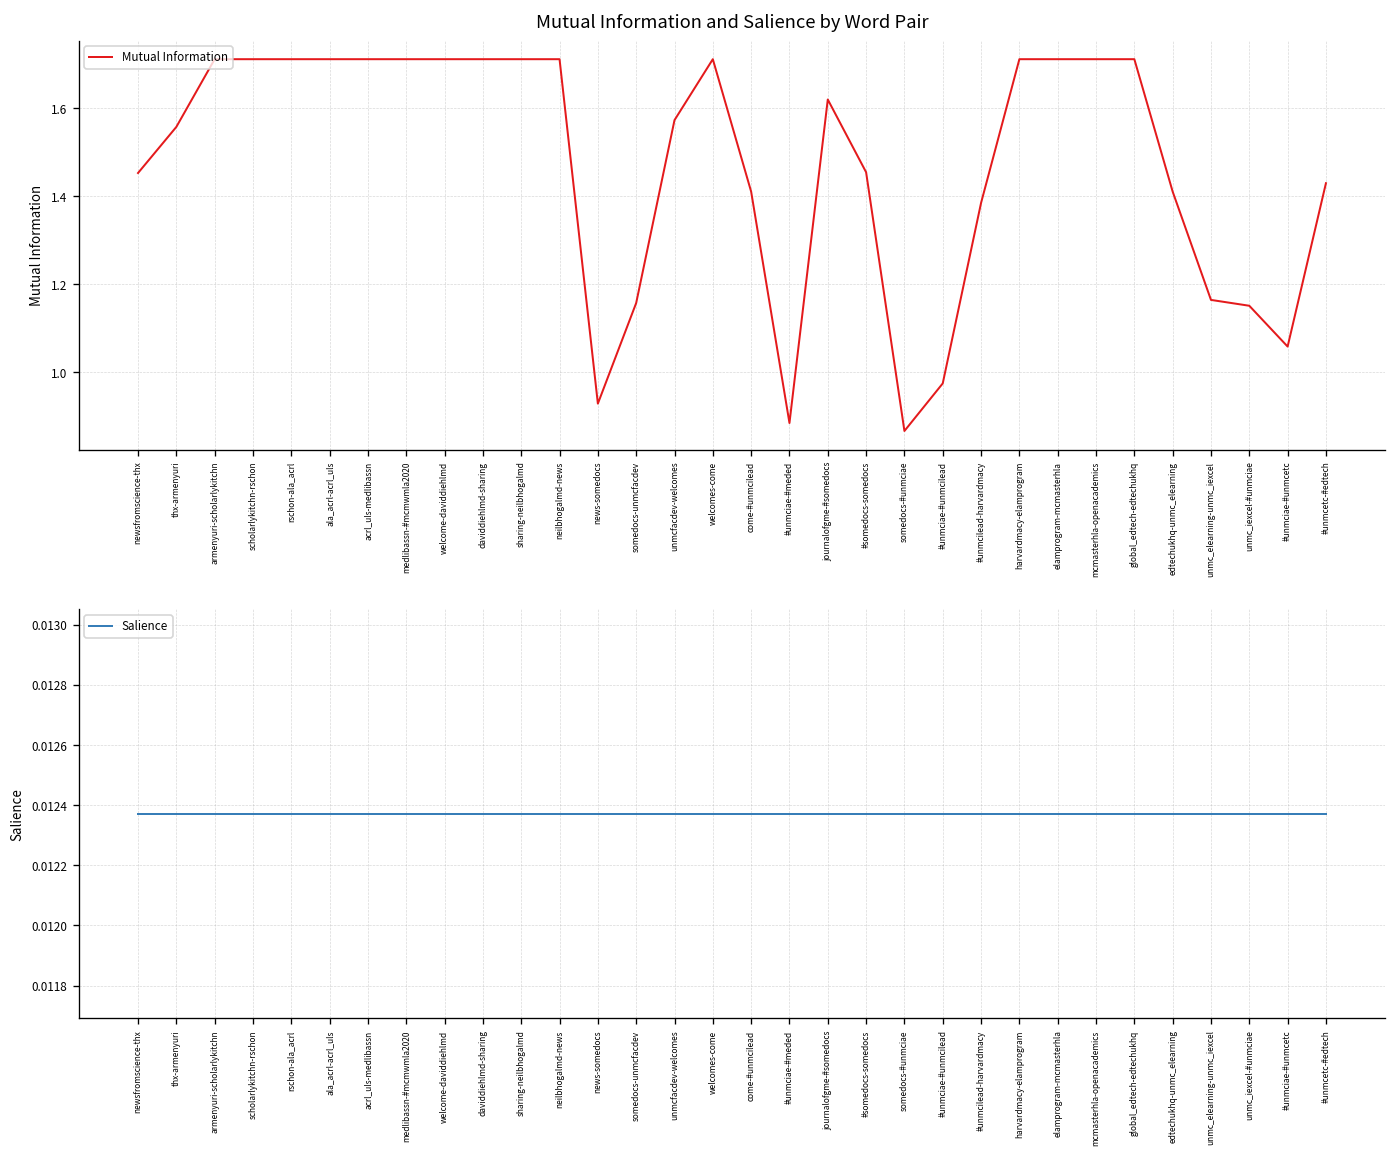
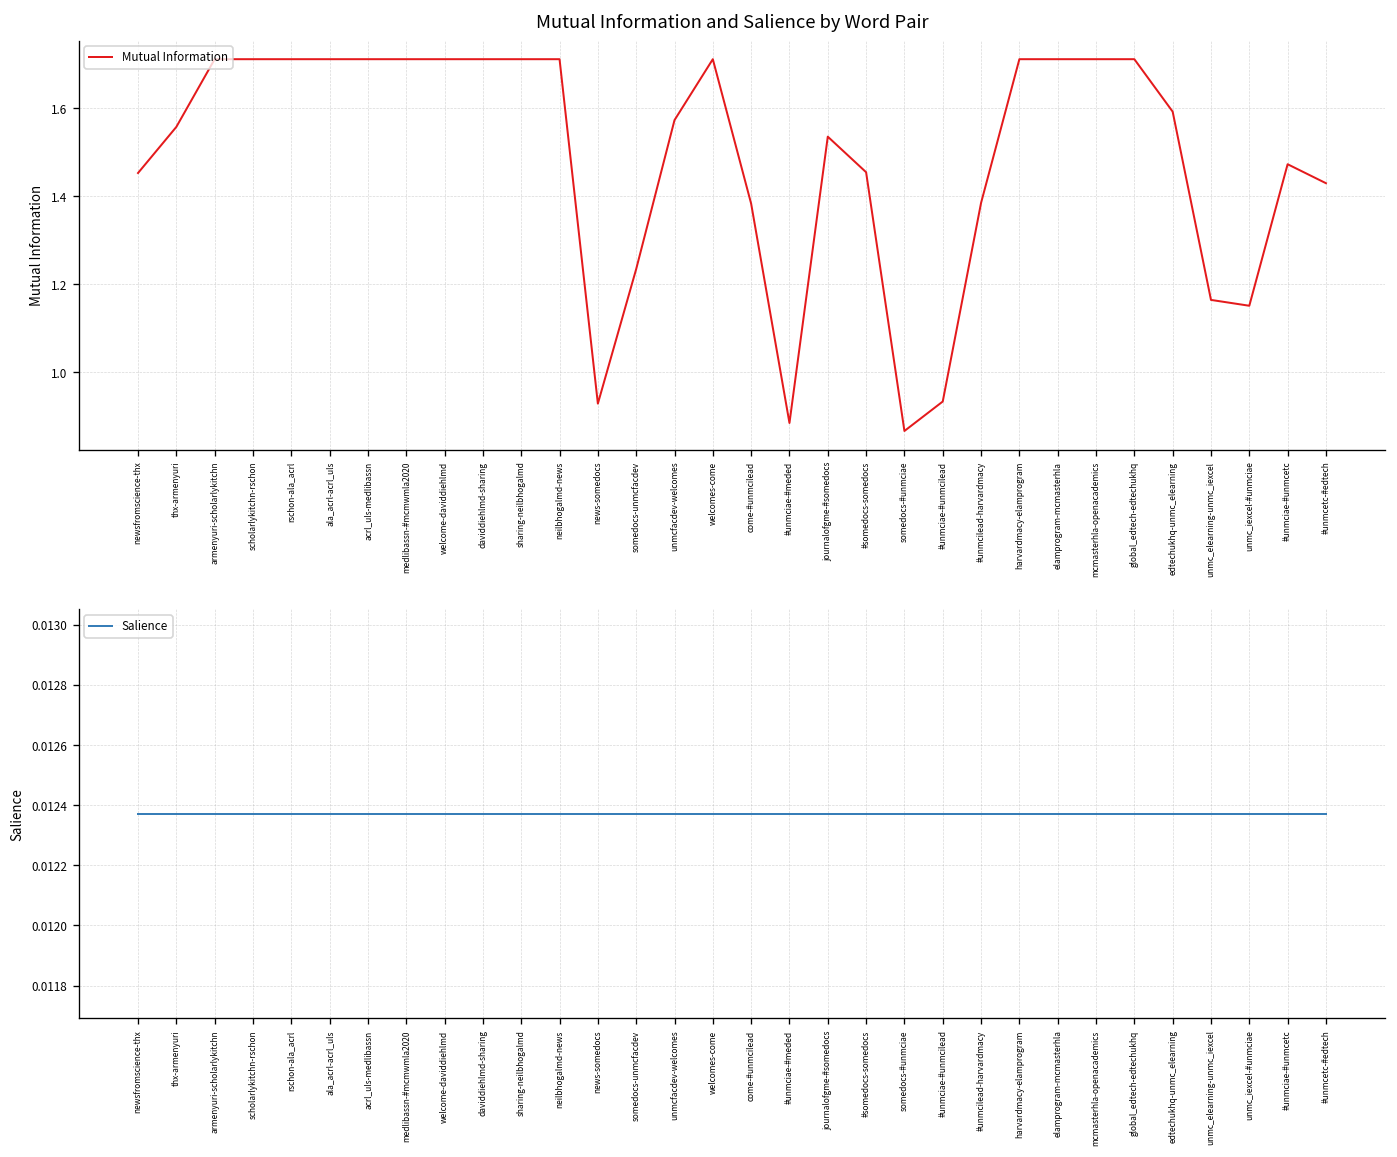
  {
    "Mutual Information and Salience by Word Pair": {
      "newsfromscience-thx": 1.45,
      "thx-armenyuri": 1.56,
      "scholarlykitchn-rschon": 1.71,
      "rschon-ala_acrl": 1.71,
      "ala_acrl-acrl_uls": 1.71,
      "acrl_uls-medlibassn": 1.71,
      "medlibassn-#mcmwmla2020": 1.71,
      "welcome-daviddiehlmd": 1.71,
      "daviddiehlmd-sharing": 1.71,
      "sharing-neilbhogalmd": 1.71,
      "neilbhogalmd-news": 1.71,
      "news-somedocs": 0.93,
-     "somedocs-unmcfacdev": 1.16,
+     "somedocs-unmcfacdev": 1.23,
      "unmcfacdev-welcomes": 1.57,
      "welcomes-come": 1.71,
-     "come-#unmcilead": 1.41,
+     "come-#unmcilead": 1.38,
      "#unmciae-#meded": 0.88,
-     "journalofgme-#somedocs": 1.62,
+     "journalofgme-#somedocs": 1.54,
      "#somedocs-somedocs": 1.45,
      "somedocs-#unmciae": 0.87,
-     "#unmciae-#unmcilead": 0.97,
+     "#unmciae-#unmcilead": 0.93,
      "#unmcilead-harvardmacy": 1.39,
      "harvardmacy-elamprogram": 1.71,
      "elamprogram-mcmasterhla": 1.71,
      "mcmasterhla-openacademics": 1.71,
      "global_edtech-edtechukhq": 1.71,
-     "edtechukhq-unmc_elearning": 1.41,
+     "edtechukhq-unmc_elearning": 1.59,
      "unmc_elearning-unmc_iexcel": 1.16,
      "unmc_iexcel-#unmciae": 1.15,
-     "#unmciae-#unmcetc": 1.06,
+     "#unmciae-#unmcetc": 1.47,
      "#unmcetc-#edtech": 1.43
    }
  }
